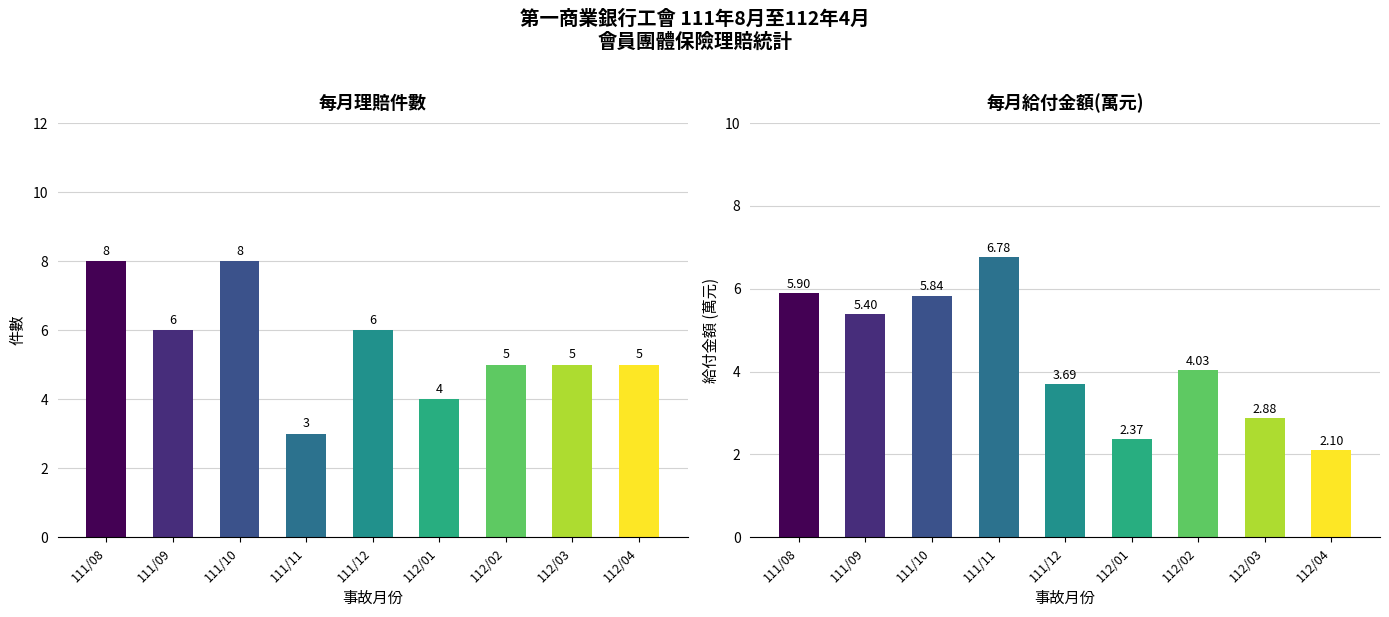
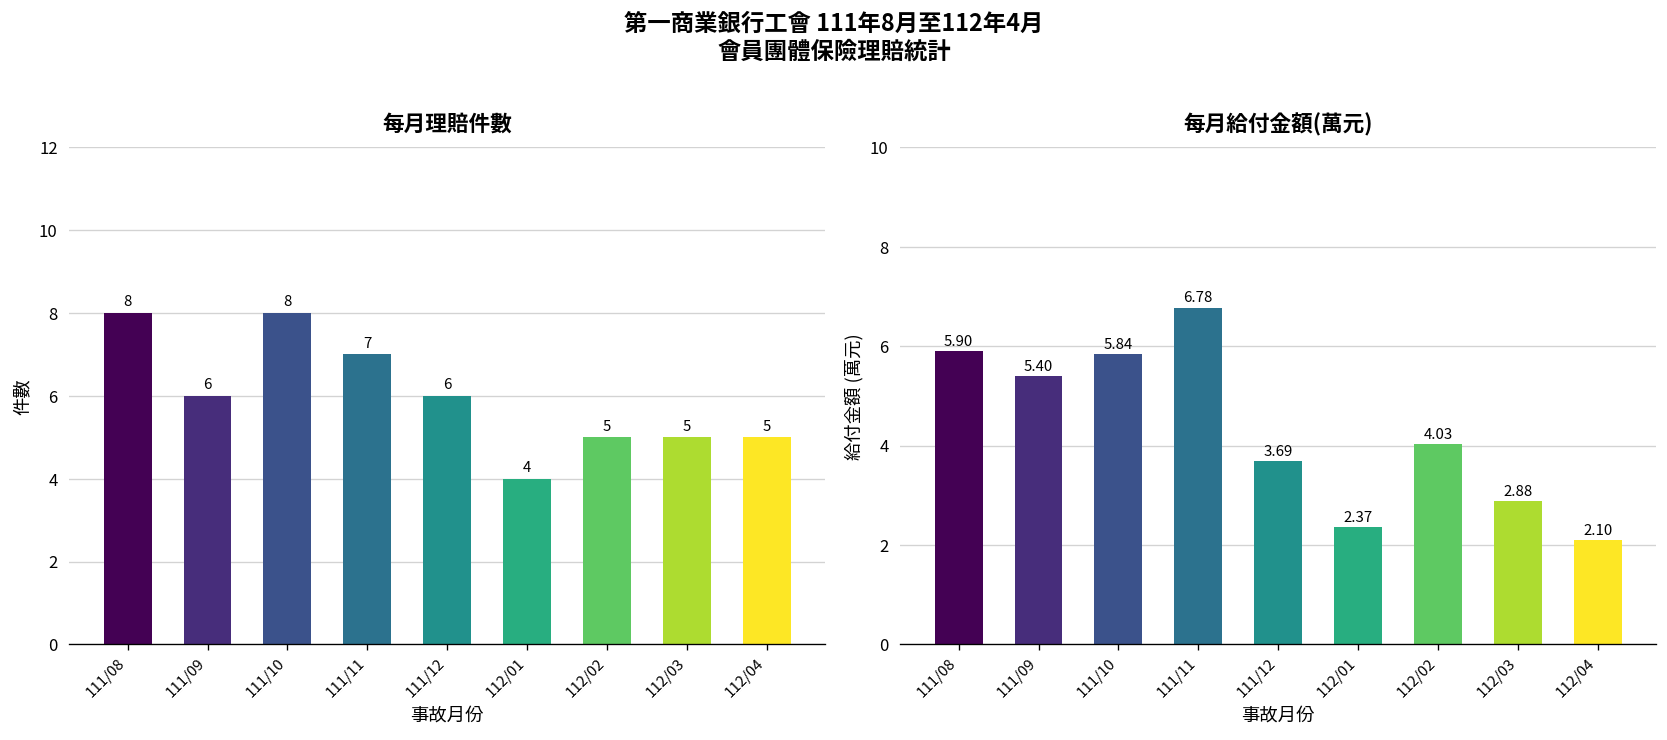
  {
    "每月理賠件數": {
      "111/08": 8,
      "111/09": 6,
      "111/10": 8,
-     "111/11": 3,
+     "111/11": 7,
      "111/12": 6,
      "112/01": 4,
      "112/02": 5,
      "112/03": 5,
      "112/04": 5
    },
    "每月給付金額(萬元)": {
      "111/08": 5.90,
      "111/09": 5.40,
      "111/10": 5.84,
      "111/11": 6.78,
      "111/12": 3.69,
      "112/01": 2.37,
      "112/02": 4.03,
      "112/03": 2.88,
      "112/04": 2.10
    }
  }
